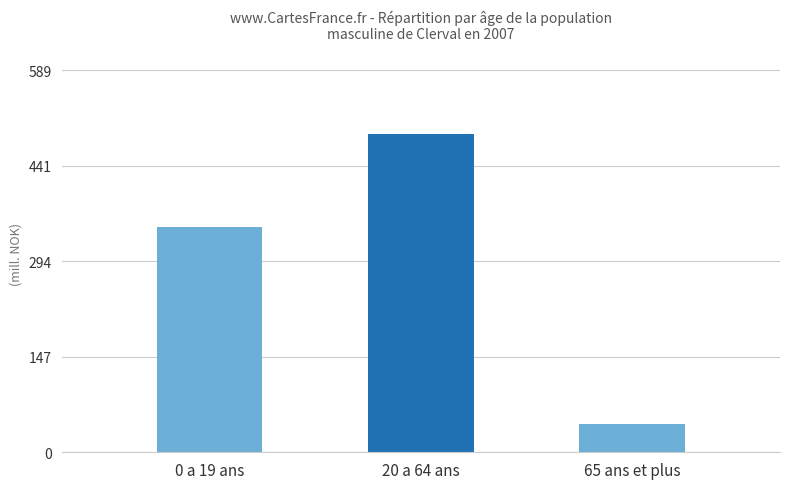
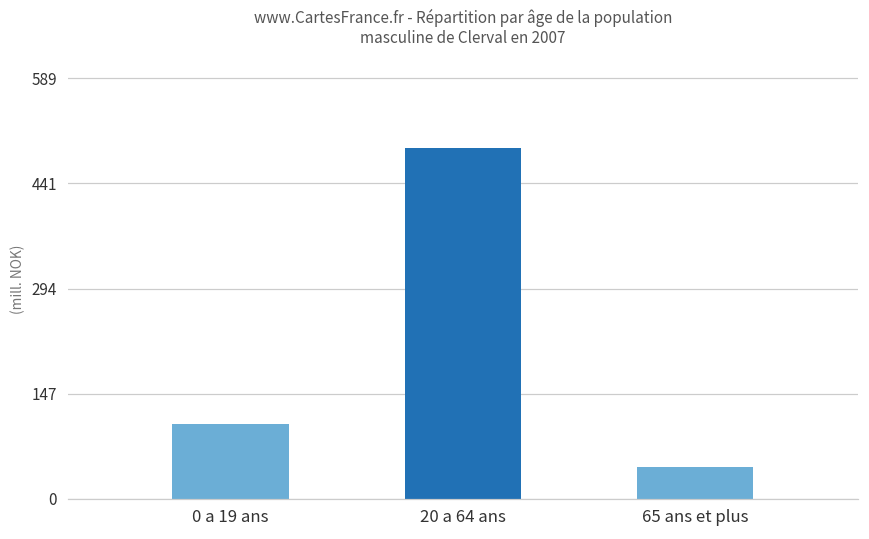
  {
-   "0 a 19 ans": 350,
+   "0 a 19 ans": 100,
    "20 a 64 ans": 490,
    "65 ans et plus": 40
  }
